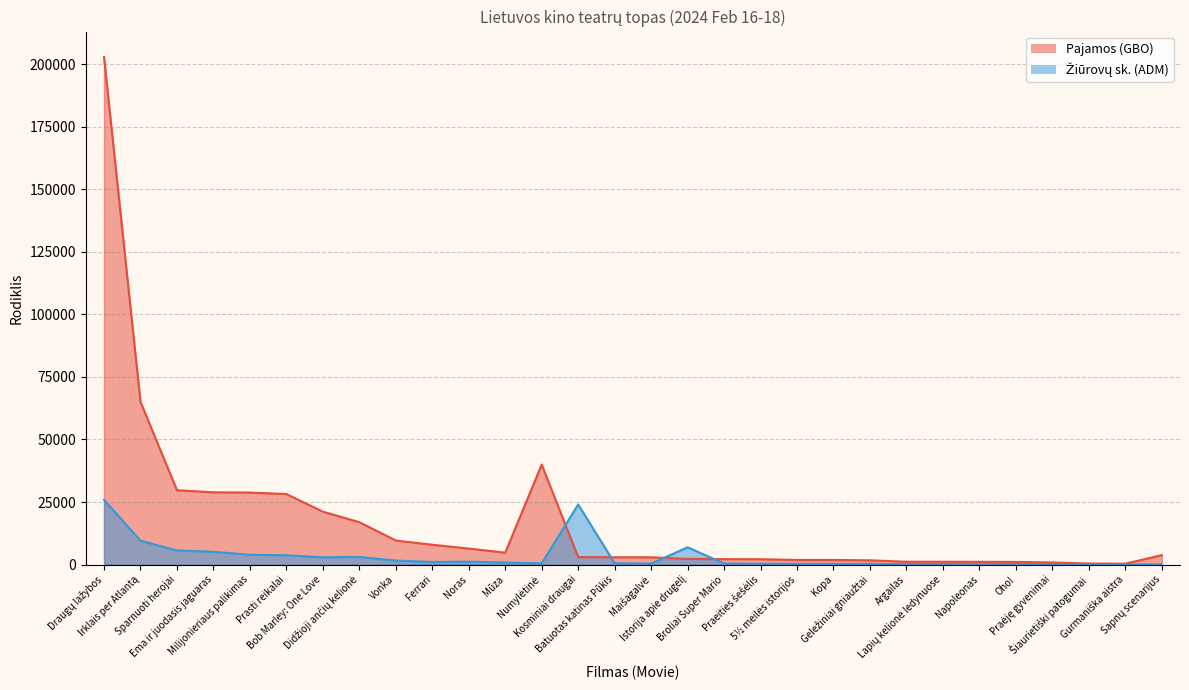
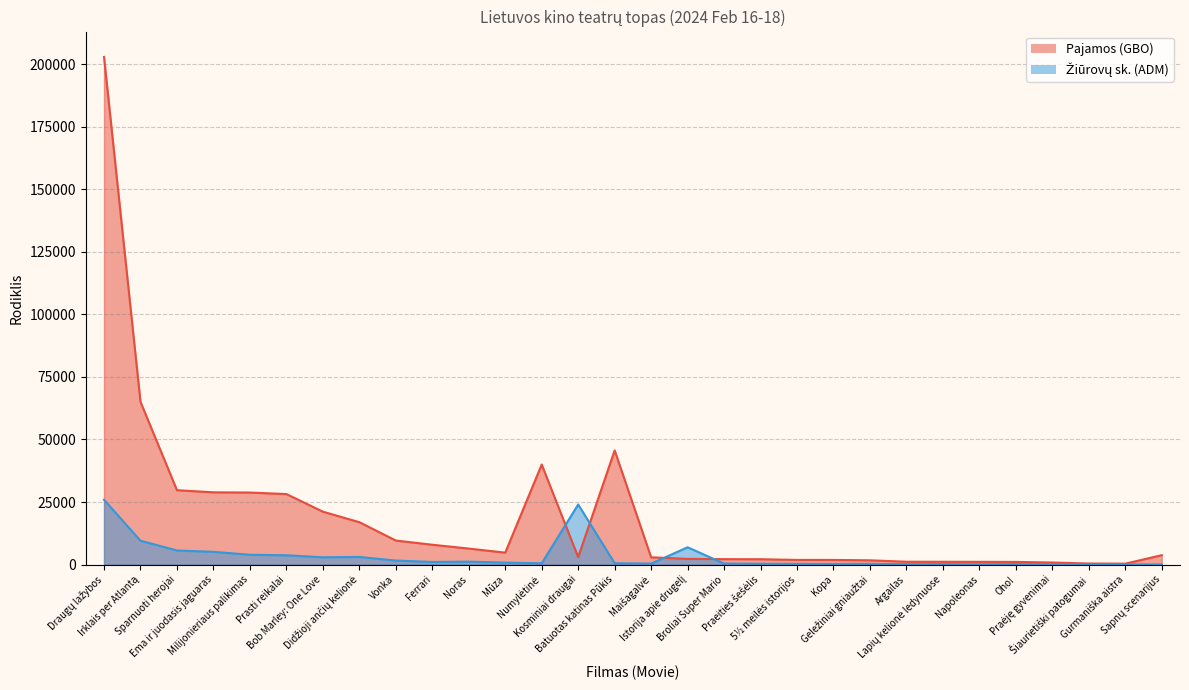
  {
    "Pajamos (GBO)": {
      "Draugų lažybos": 203000,
      "Irklais per Atlantą": 65000,
      "Sparnuoti herojai": 30000,
      "Ema ir juodasis jaguaras": 29000,
      "Milijonieriaus palikimas": 29000,
      "Prasti reikalai": 28000,
      "Bob Marley: One Love": 21000,
      "Didžioji ančių kelionė": 17000,
      "Vonka": 10000,
      "Ferrari": 8000,
      "Noras": 6000,
      "Mūza": 5000,
      "Numylėtinė": 40000,
      "Kosminiai draugai": 3000,
-     "Batuotas katinas Pūkis": 3000,
+     "Batuotas katinas Pūkis": 46000,
      "Maišagalvė": 3000,
      "Istorija apie drugelį": 2000,
      "Broliai Super Mario": 2000,
      "Praeities šešėlis": 2000,
      "5½ meilės istorijos": 2000,
      "Kopa": 2000,
      "Geležiniai gniaužtai": 2000,
      "Sapnų scenarijus": 4000
    },
    "Žiūrovų sk. (ADM)": {
      "Draugų lažybos": 26000,
      "Irklais per Atlantą": 10000,
      "Sparnuoti herojai": 6000,
      "Ema ir juodasis jaguaras": 5000,
      "Milijonieriaus palikimas": 4000,
      "Prasti reikalai": 4000,
      "Bob Marley: One Love": 3000,
      "Didžioji ančių kelionė": 3000,
      "Vonka": 2000,
      "Ferrari": 1000,
      "Noras": 1000,
      "Mūza": 1000,
      "Numylėtinė": 1000,
      "Kosminiai draugai": 24000,
      "Batuotas katinas Pūkis": 1000,
      "Maišagalvė": 0,
      "Istorija apie drugelį": 7000,
      "Broliai Super Mario": 0,
      "Praeities šešėlis": 0,
      "5½ meilės istorijos": 0,
      "Kopa": 0,
      "Geležiniai gniaužtai": 0,
      "Sapnų scenarijus": 0
    }
  }
